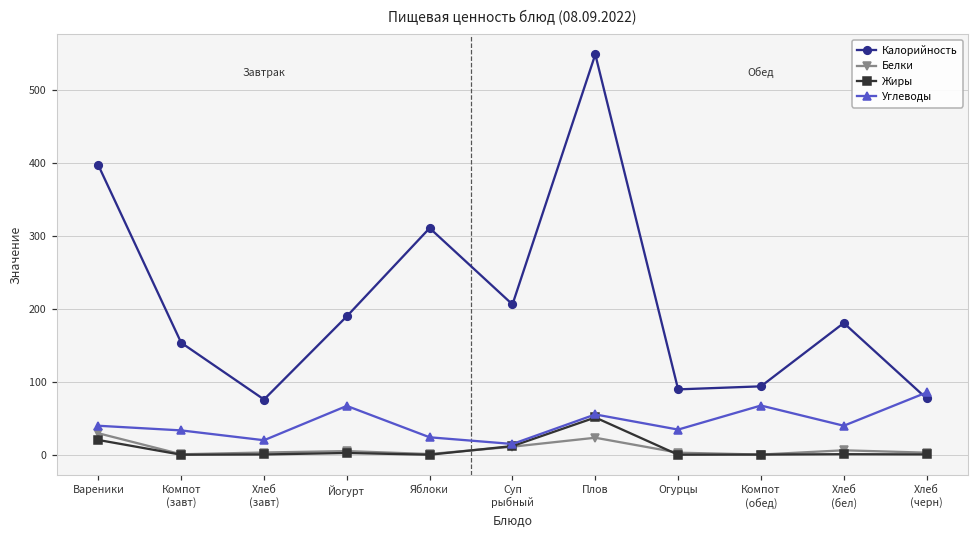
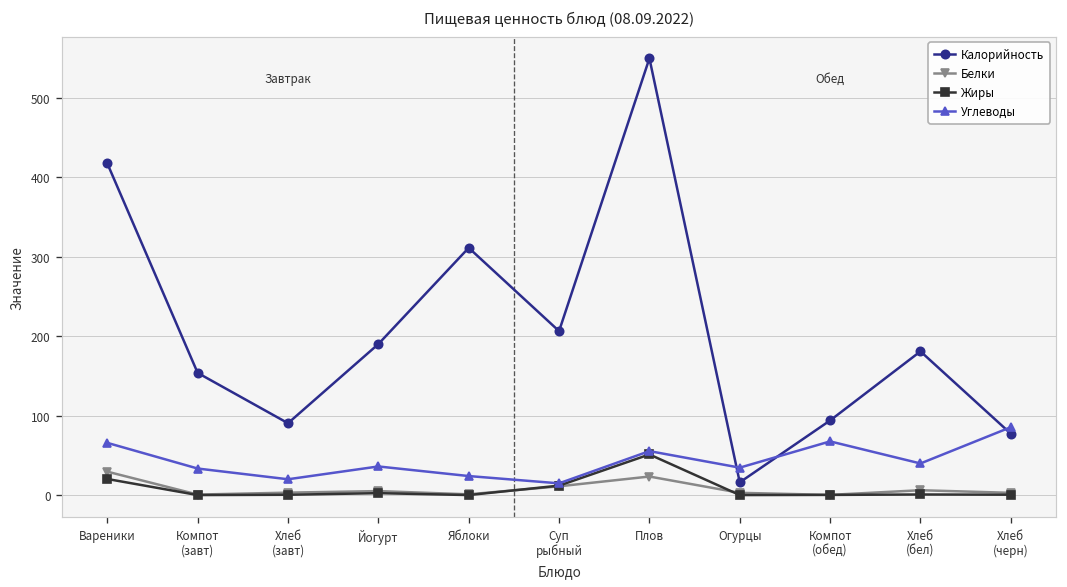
  {
    "Калорийность": {
-     "Вареники": 400,
+     "Вареники": 420,
      "Компот (завт)": 150,
-     "Хлеб (завт)": 80,
+     "Хлеб (завт)": 90,
      "Йогурт": 190,
      "Яблоки": 310,
      "Суп рыбный": 210,
      "Плов": 550,
-     "Огурцы": 90,
+     "Огурцы": 20,
      "Компот (обед)": 90,
      "Хлеб (бел)": 180,
      "Хлеб (черн)": 80
    },
    "Белки": {
      "Вареники": 30,
      "Плов": 20,
      "Хлеб (бел)": 10
    },
    "Жиры": {
      "Вареники": 20,
      "Плов": 50,
      "Хлеб (бел)": 0
    },
    "Углеводы": {
-     "Вареники": 40,
+     "Вареники": 70,
      "Компот (завт)": 30,
      "Хлеб (завт)": 20,
-     "Йогурт": 70,
+     "Йогурт": 40,
      "Яблоки": 20,
      "Плов": 60,
      "Огурцы": 30,
      "Компот (обед)": 70,
      "Хлеб (бел)": 40,
      "Хлеб (черн)": 90
    }
  }
